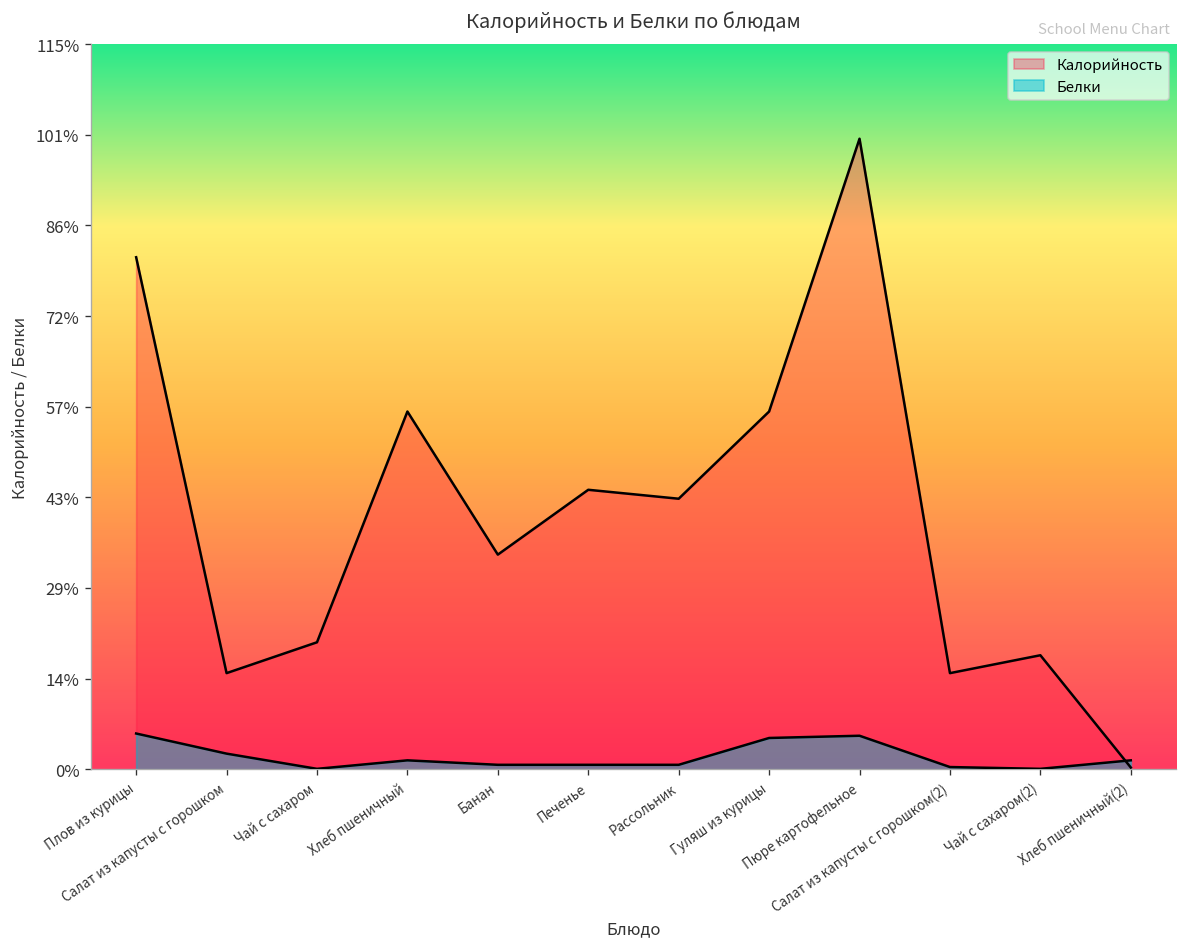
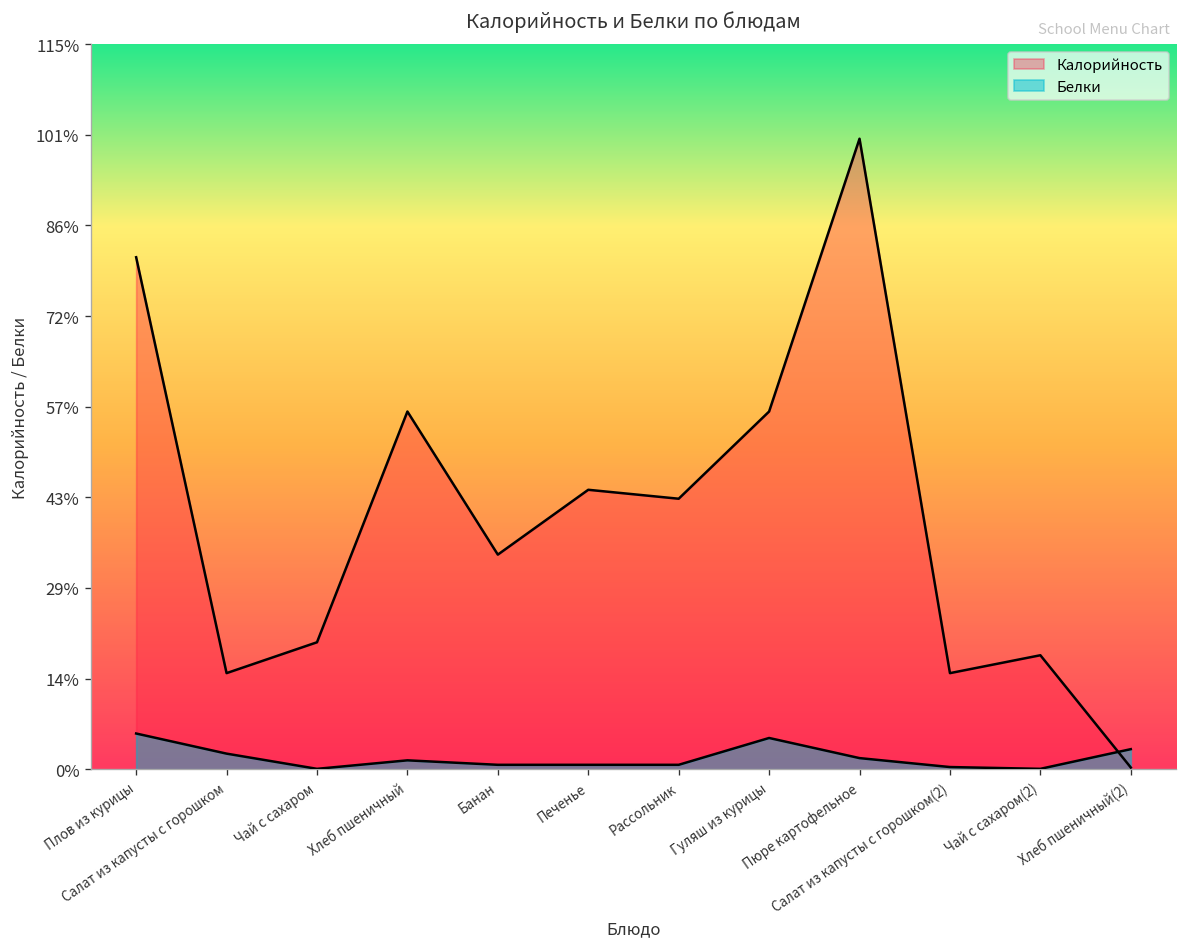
  {
    "Калорийность": {
      "Плов из курицы": "81%",
      "Салат из капусты с горошком": "15%",
      "Чай с сахаром": "20%",
      "Хлеб пшеничный": "57%",
      "Банан": "34%",
      "Печенье": "44%",
      "Рассольник": "43%",
      "Гуляш из курицы": "57%",
      "Пюре картофельное": "100%",
      "Салат из капусты с горошком(2)": "15%",
      "Чай с сахаром(2)": "18%",
      "Хлеб пшеничный(2)": "0%"
    },
    "Белки": {
      "Плов из курицы": "6%",
      "Салат из капусты с горошком": "2%",
      "Чай с сахаром": "0%",
      "Хлеб пшеничный": "1%",
      "Банан": "1%",
      "Печенье": "1%",
      "Рассольник": "1%",
      "Гуляш из курицы": "5%",
-     "Пюре картофельное": "5%",
+     "Пюре картофельное": "2%",
      "Салат из капусты с горошком(2)": "0%",
      "Чай с сахаром(2)": "0%",
-     "Хлеб пшеничный(2)": "1%"
+     "Хлеб пшеничный(2)": "3%"
    }
  }
